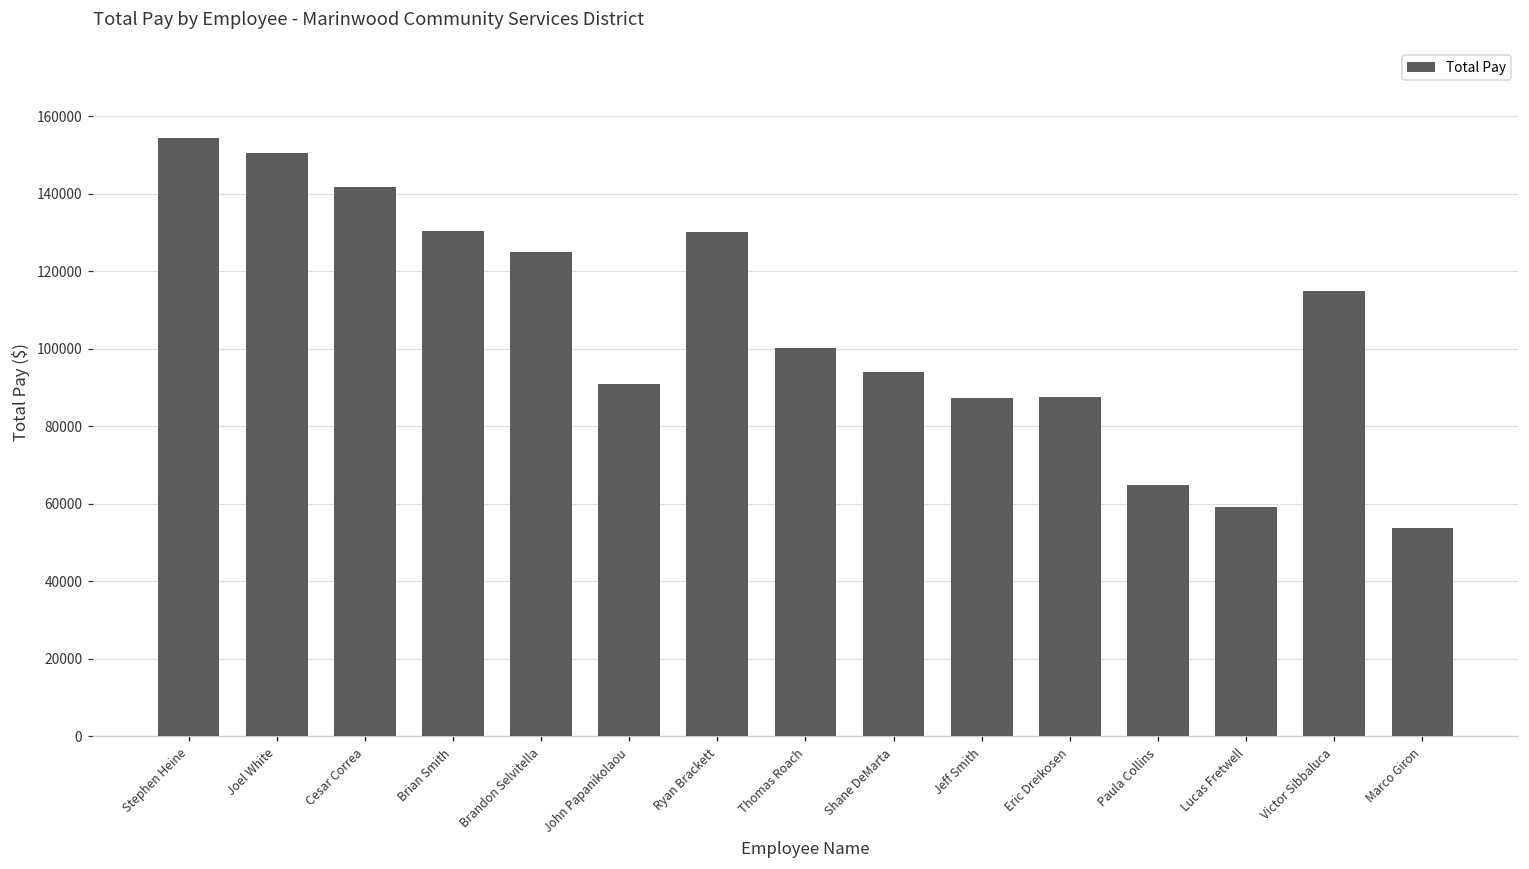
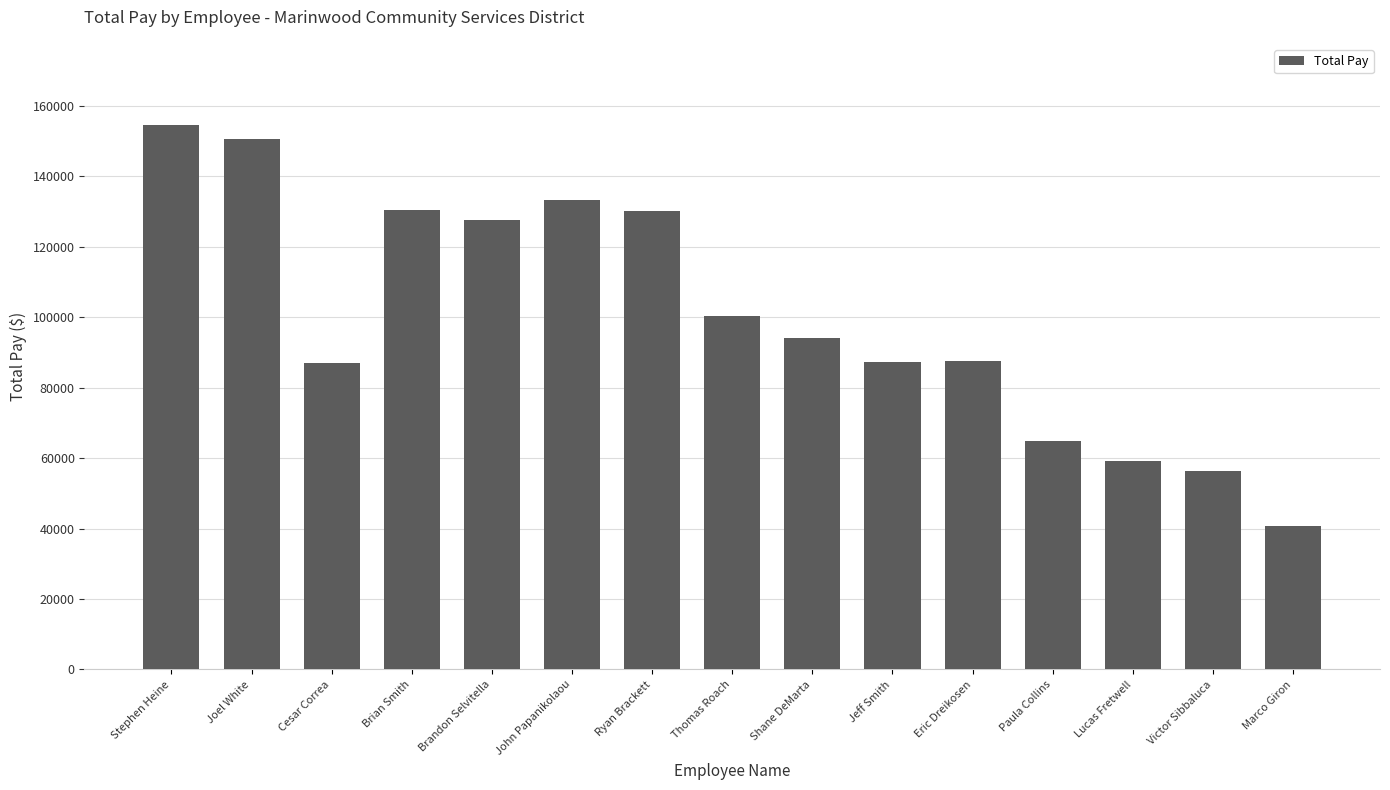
  {
    "Stephen Heine": 154000,
    "Joel White": 150000,
-   "Cesar Correa": 142000,
+   "Cesar Correa": 87000,
    "Brian Smith": 130000,
-   "Brandon Selvitella": 125000,
-   "John Papanikolaou": 91000,
+   "Brandon Selvitella": 128000,
+   "John Papanikolaou": 133000,
    "Ryan Brackett": 130000,
    "Thomas Roach": 100000,
    "Shane DeMarta": 94000,
    "Jeff Smith": 87000,
    "Eric Dreikosen": 87000,
    "Paula Collins": 65000,
    "Lucas Fretwell": 59000,
-   "Victor Sibbaluca": 115000,
-   "Marco Giron": 54000
+   "Victor Sibbaluca": 56000,
+   "Marco Giron": 41000
  }
